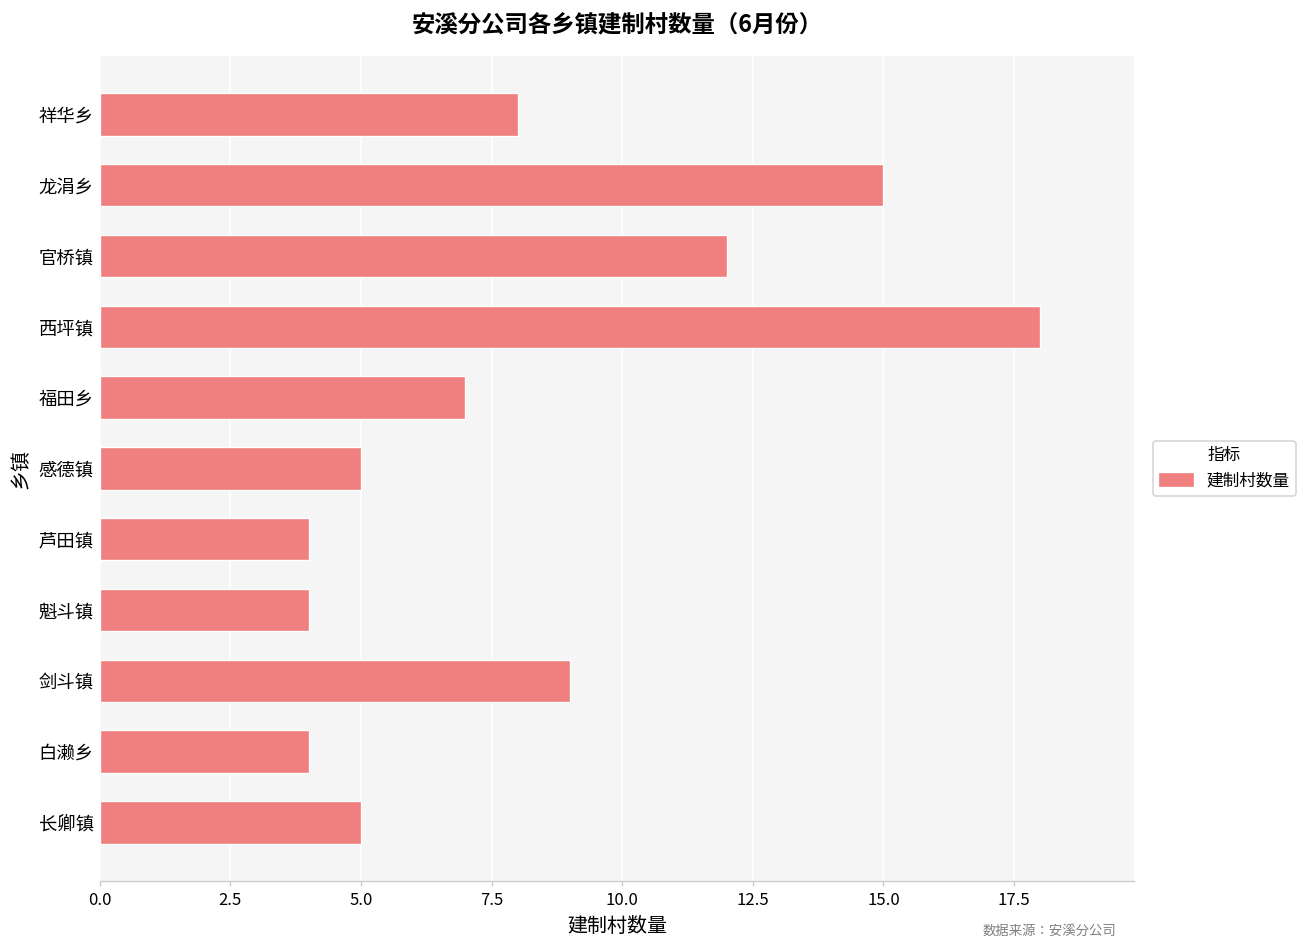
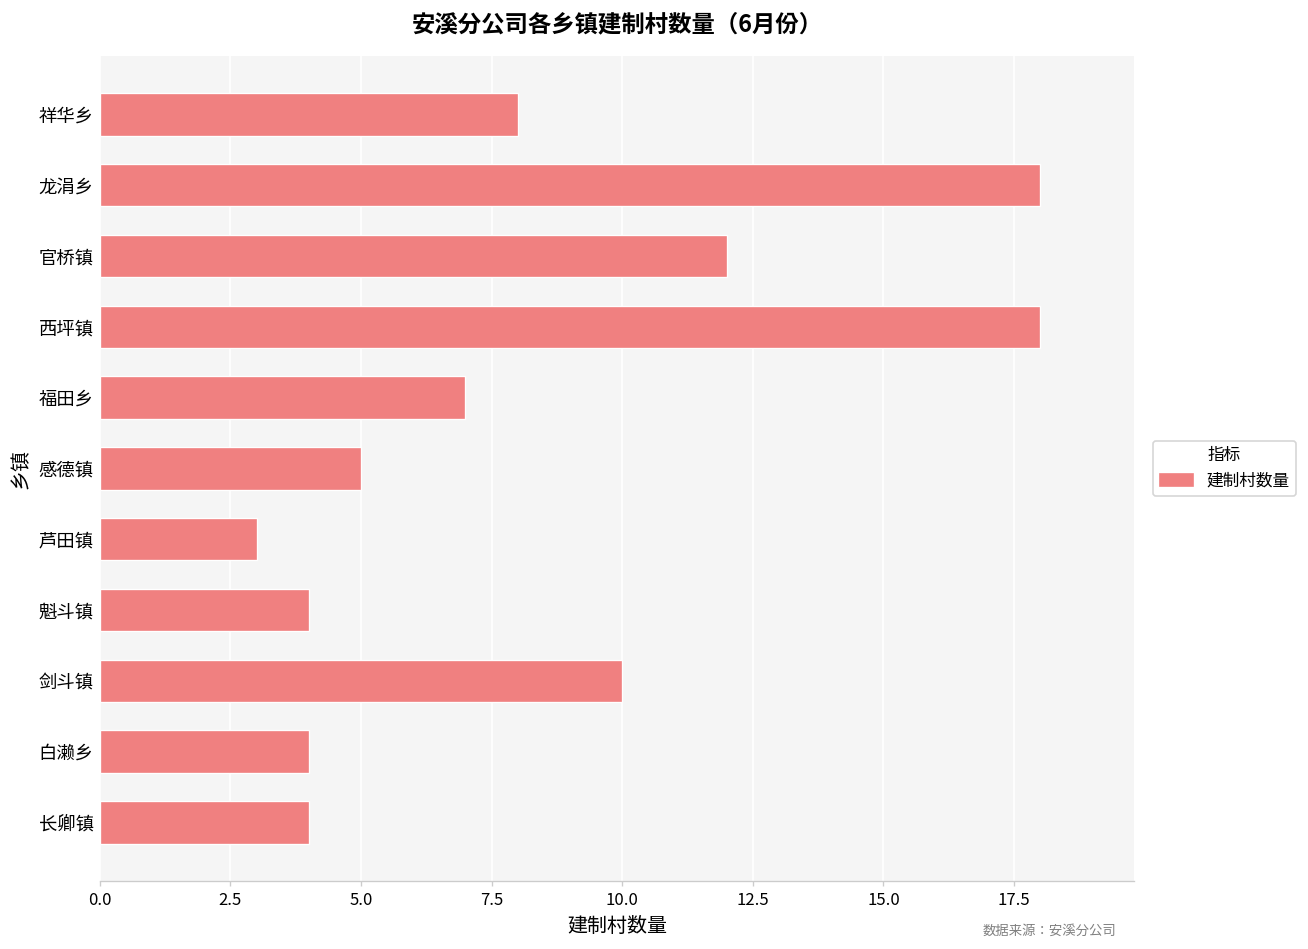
  {
    "祥华乡": 8,
-   "龙涓乡": 15,
+   "龙涓乡": 18,
    "官桥镇": 12,
    "西坪镇": 18,
    "福田乡": 7,
    "感德镇": 5,
-   "芦田镇": 4,
+   "芦田镇": 3,
    "魁斗镇": 4,
-   "剑斗镇": 9,
+   "剑斗镇": 10,
    "白濑乡": 4,
-   "长卿镇": 5
+   "长卿镇": 4
  }
